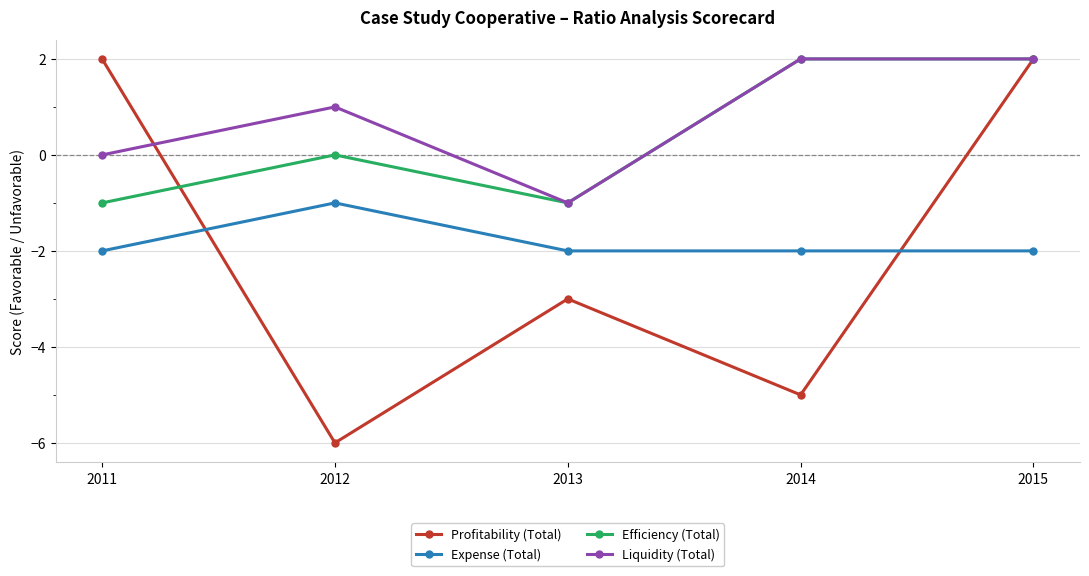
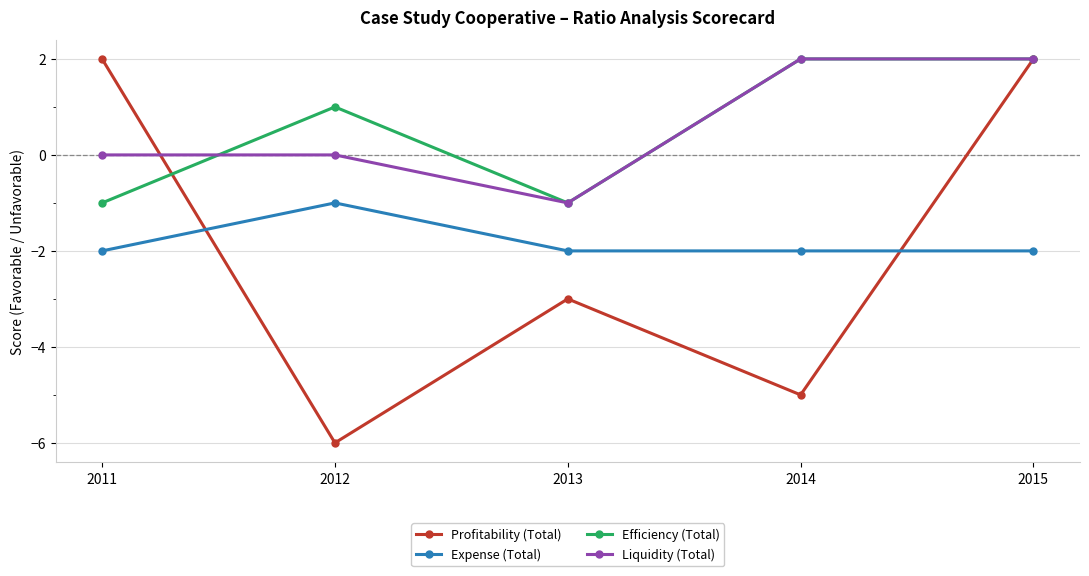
  {
    "Profitability (Total)": {
      "2011": 2,
      "2012": -6,
      "2013": -3,
      "2014": -5
    },
    "Expense (Total)": {
      "2011": -2,
      "2012": -1,
      "2013": -2,
      "2014": -2,
      "2015": -2
    },
    "Efficiency (Total)": {
      "2011": -1,
-     "2012": 0
+     "2012": 1
    },
    "Liquidity (Total)": {
      "2011": 0,
-     "2012": 1
+     "2012": 0
    }
  }
